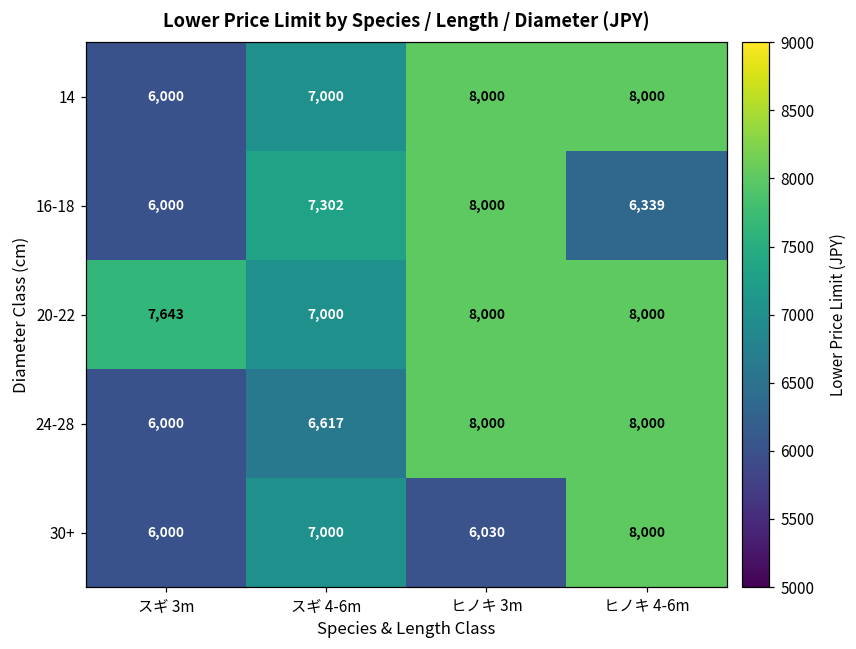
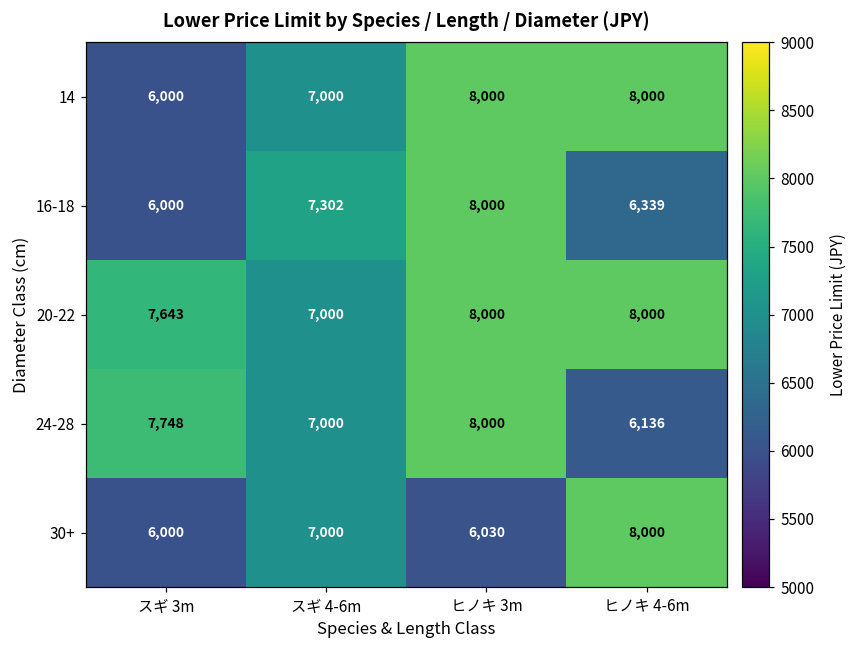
  {
    "14": {
      "スギ 3m": "6,000",
      "スギ 4-6m": "7,000",
      "ヒノキ 3m": "8,000",
      "ヒノキ 4-6m": "8,000"
    },
    "16-18": {
      "スギ 3m": "6,000",
      "スギ 4-6m": "7,302",
      "ヒノキ 3m": "8,000",
      "ヒノキ 4-6m": "6,339"
    },
    "20-22": {
      "スギ 3m": "7,643",
      "スギ 4-6m": "7,000",
      "ヒノキ 3m": "8,000",
      "ヒノキ 4-6m": "8,000"
    },
    "24-28": {
-     "スギ 3m": "6,000",
-     "スギ 4-6m": "6,617",
+     "スギ 3m": "7,748",
+     "スギ 4-6m": "7,000",
      "ヒノキ 3m": "8,000",
-     "ヒノキ 4-6m": "8,000"
+     "ヒノキ 4-6m": "6,136"
    },
    "30+": {
      "スギ 3m": "6,000",
      "スギ 4-6m": "7,000",
      "ヒノキ 3m": "6,030",
      "ヒノキ 4-6m": "8,000"
    }
  }
